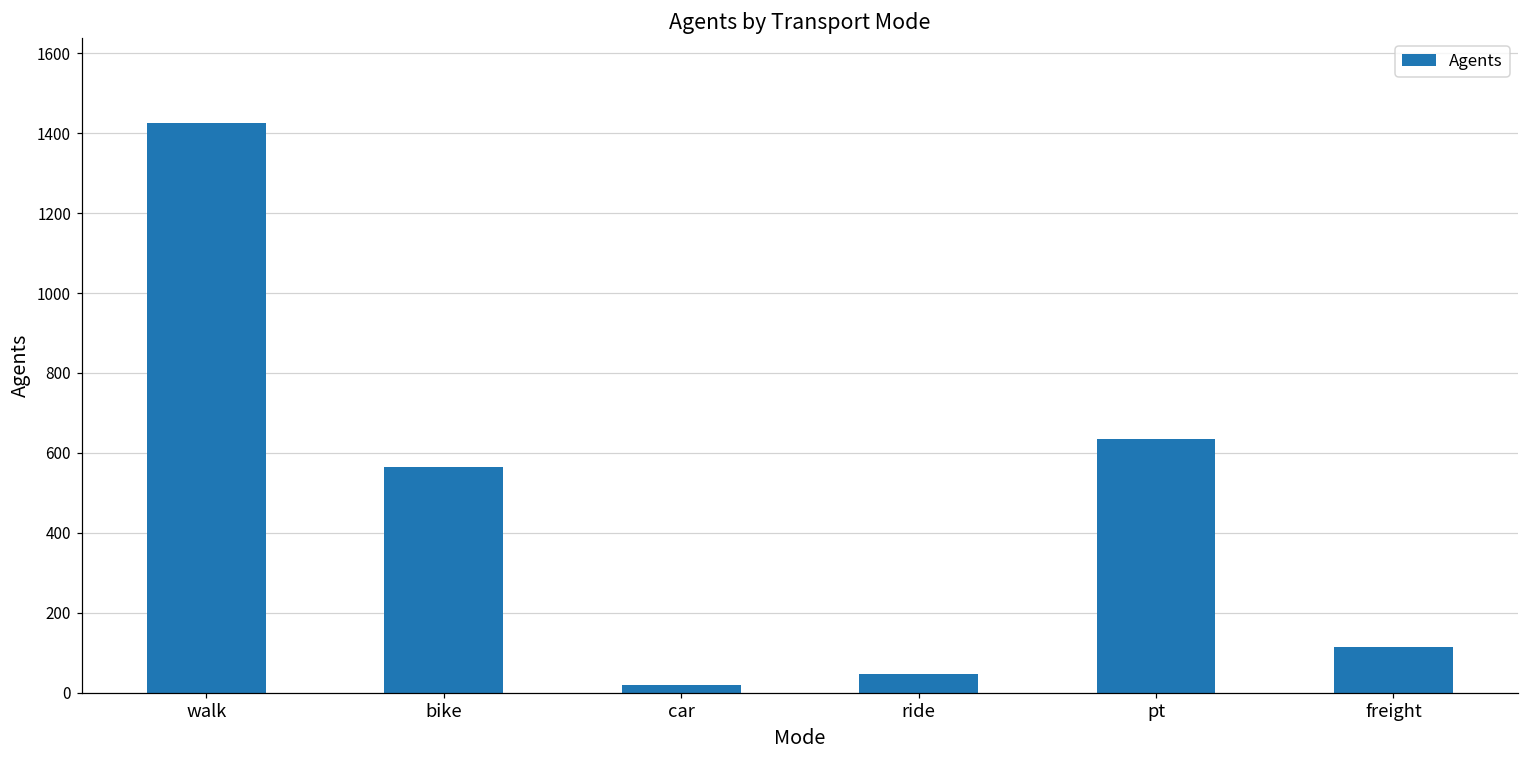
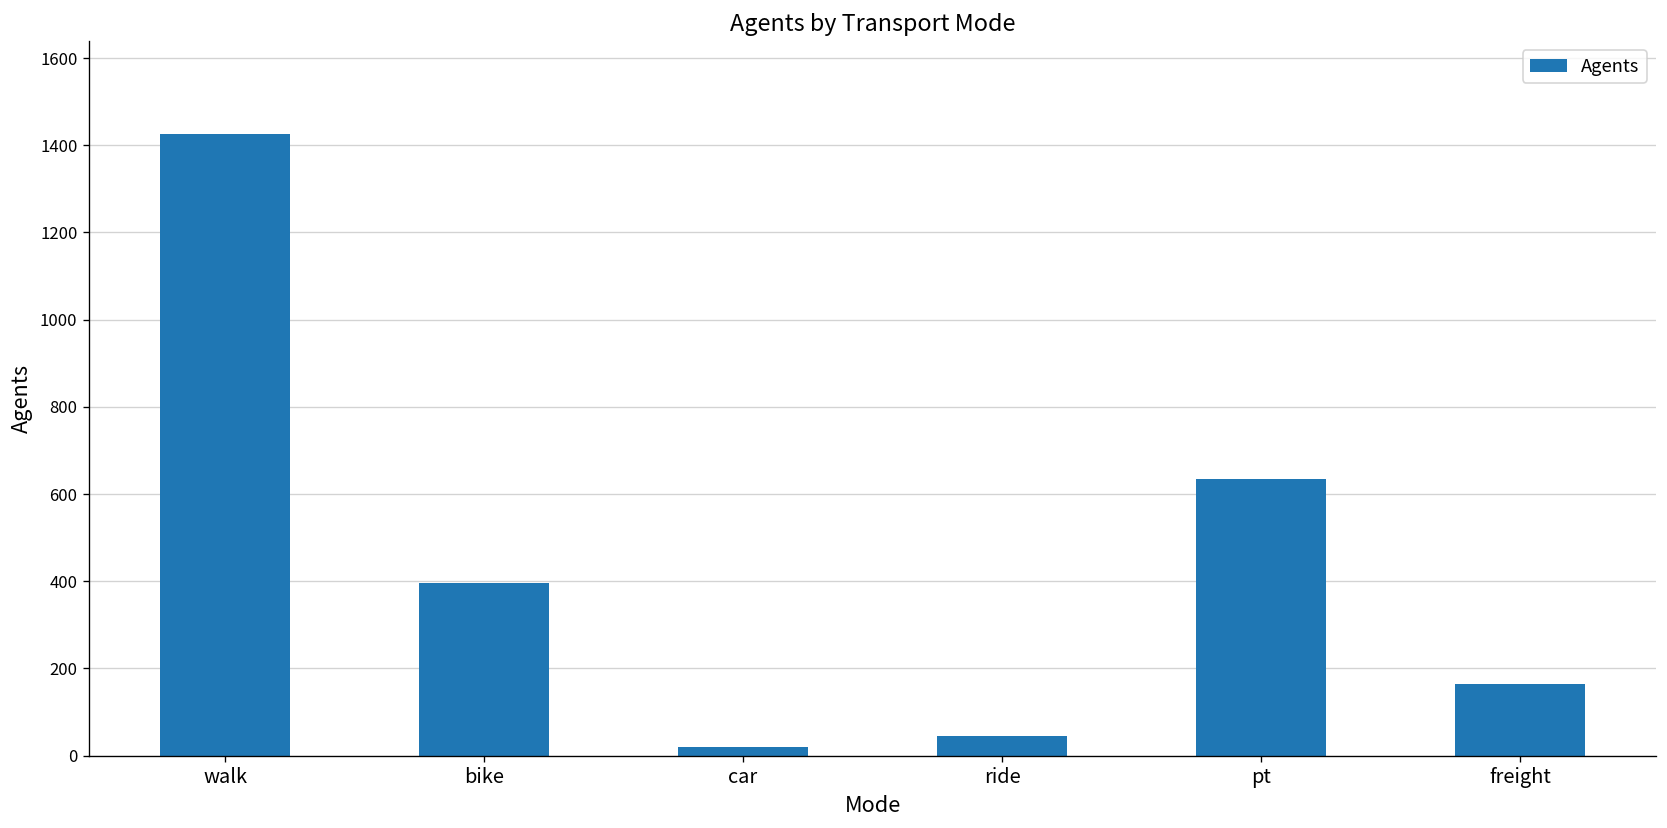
  {
    "walk": 1430,
-   "bike": 560,
+   "bike": 400,
    "car": 20,
    "ride": 50,
    "pt": 630,
-   "freight": 120
+   "freight": 170
  }
